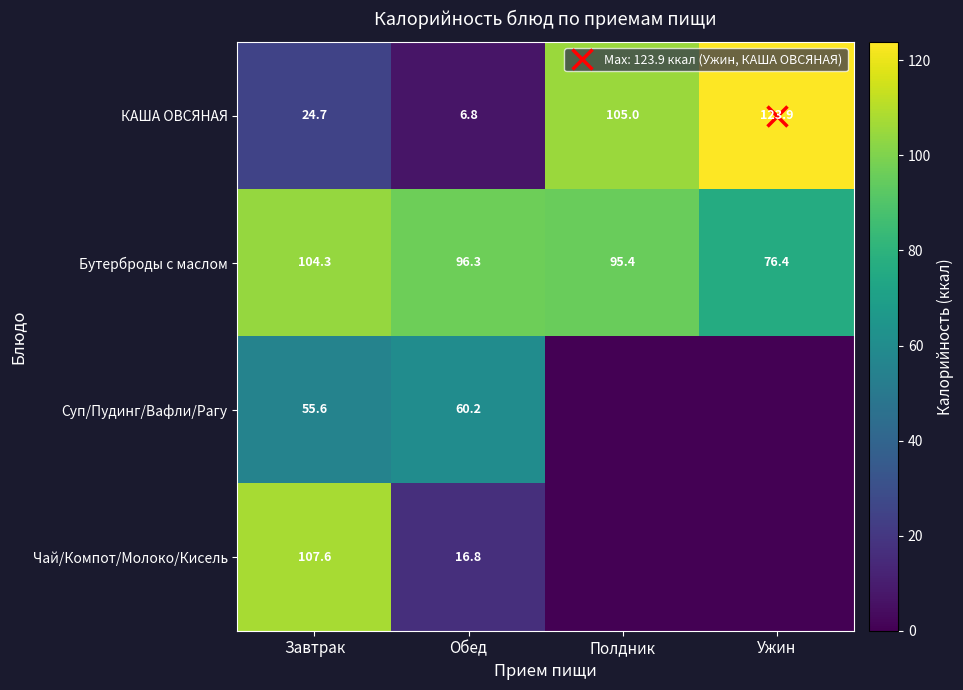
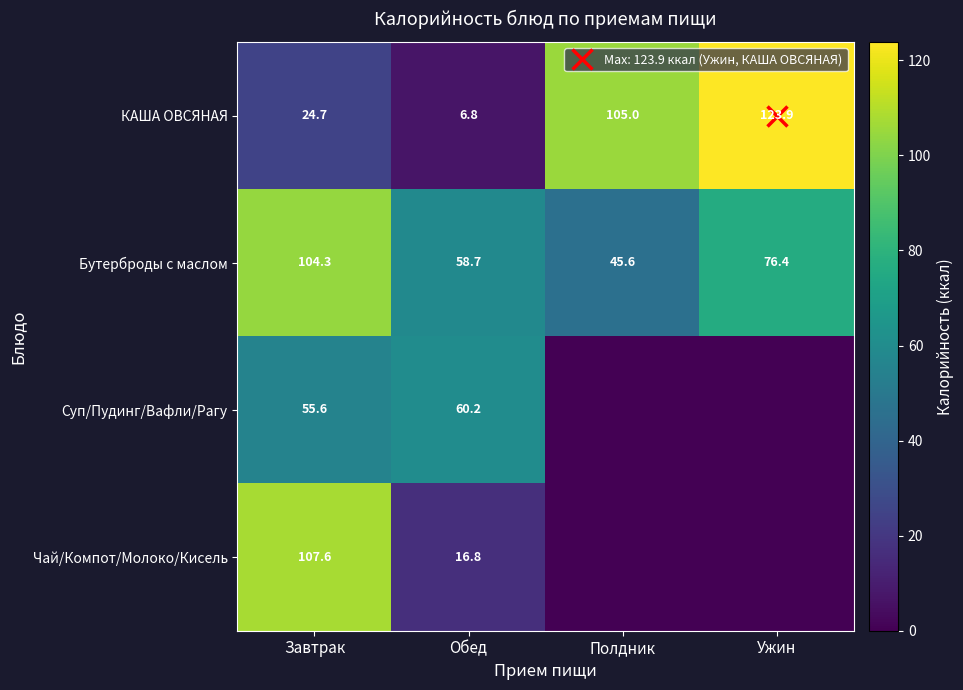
  {
    "КАША ОВСЯНАЯ": {
      "Завтрак": 24.7,
      "Обед": 6.8,
      "Полдник": 105.0
    },
    "Бутерброды с маслом": {
      "Завтрак": 104.3,
-     "Обед": 96.3,
-     "Полдник": 95.4,
+     "Обед": 58.7,
+     "Полдник": 45.6,
      "Ужин": 76.4
    },
    "Суп/Пудинг/Вафли/Рагу": {
      "Завтрак": 55.6,
      "Обед": 60.2
    },
    "Чай/Компот/Молоко/Кисель": {
      "Завтрак": 107.6,
      "Обед": 16.8
    }
  }
